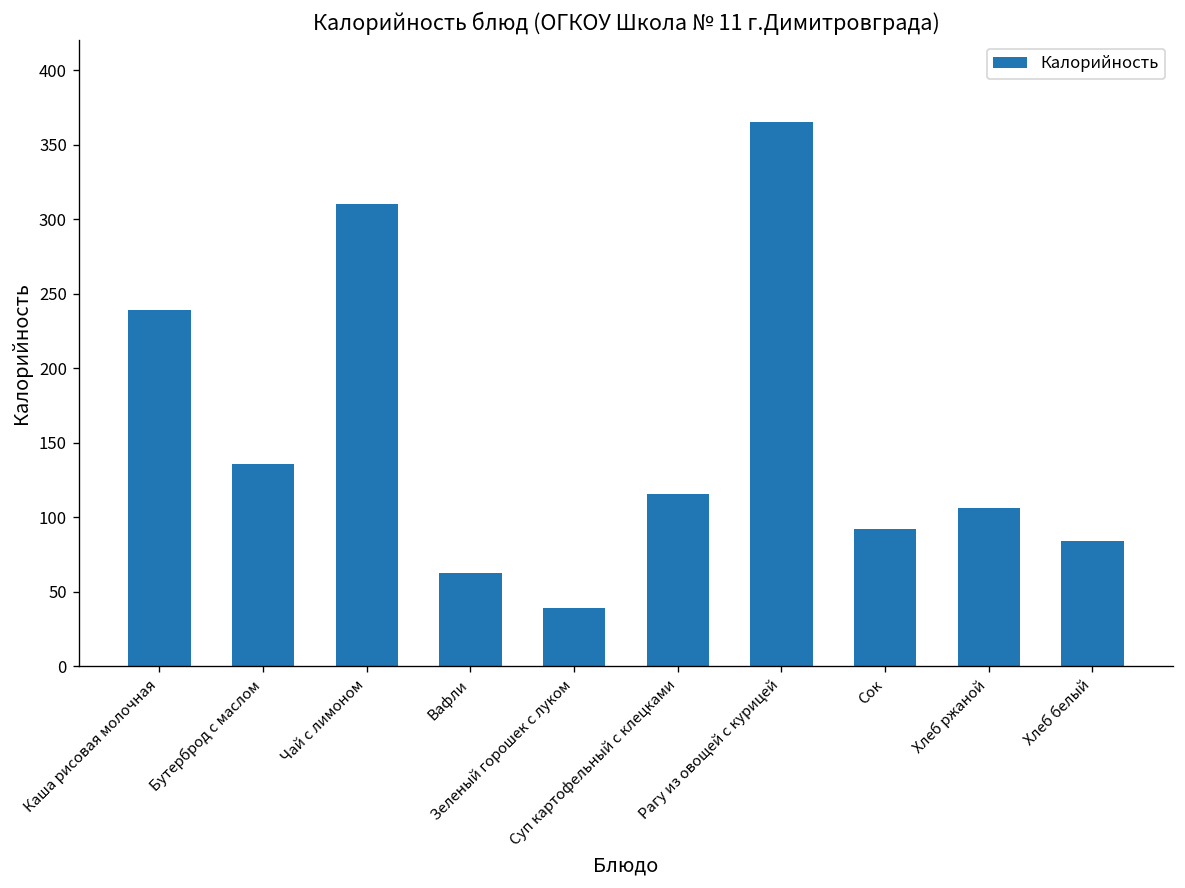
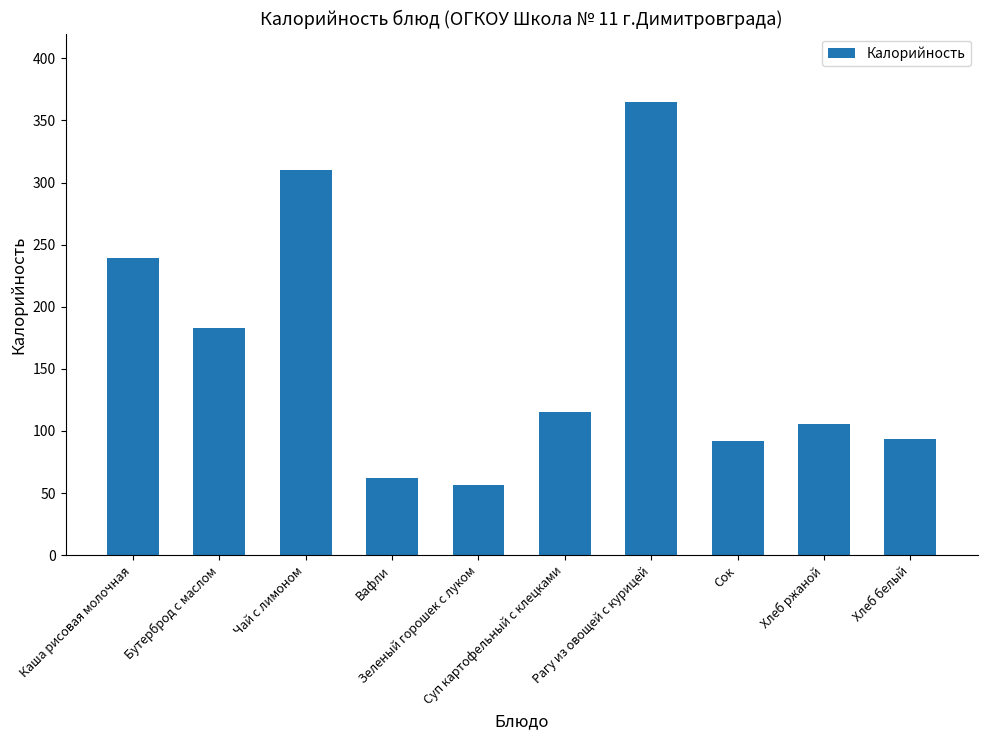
  {
    "Каша рисовая молочная": 239,
-   "Бутерброд с маслом": 136,
+   "Бутерброд с маслом": 183,
    "Чай с лимоном": 310,
    "Вафли": 63,
-   "Зеленый горошек с луком": 39,
+   "Зеленый горошек с луком": 57,
    "Суп картофельный с клецками": 115,
    "Рагу из овощей с курицей": 365,
    "Сок": 92,
    "Хлеб ржаной": 106,
-   "Хлеб белый": 84
+   "Хлеб белый": 94
  }
